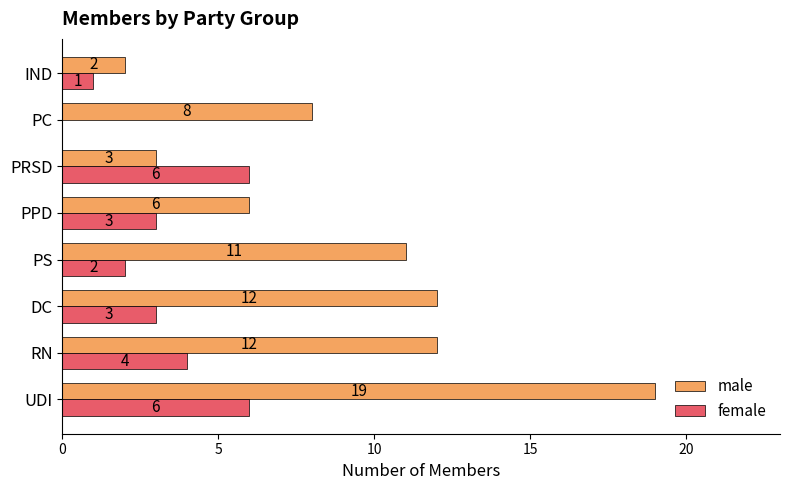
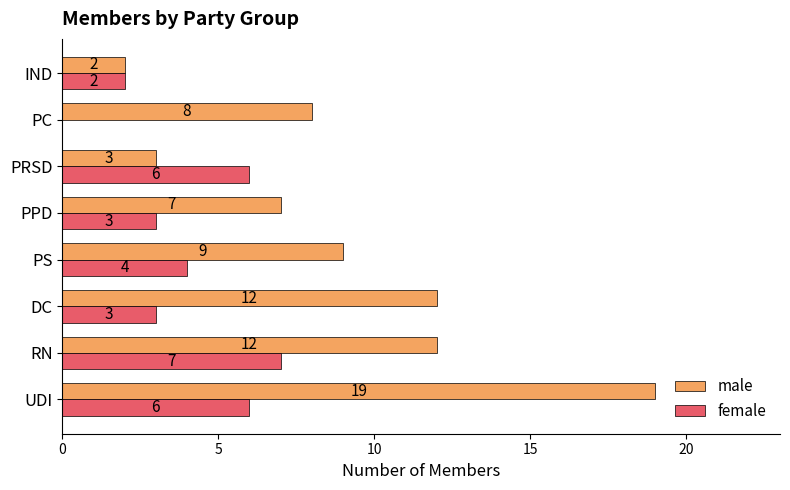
  {
    "male": {
      "IND": 2,
      "PC": 8,
      "PRSD": 3,
-     "PPD": 6,
-     "PS": 11,
+     "PPD": 7,
+     "PS": 9,
      "DC": 12,
      "RN": 12,
      "UDI": 19
    },
    "female": {
-     "IND": 1,
+     "IND": 2,
      "PRSD": 6,
      "PPD": 3,
-     "PS": 2,
+     "PS": 4,
      "DC": 3,
-     "RN": 4,
+     "RN": 7,
      "UDI": 6
    }
  }
